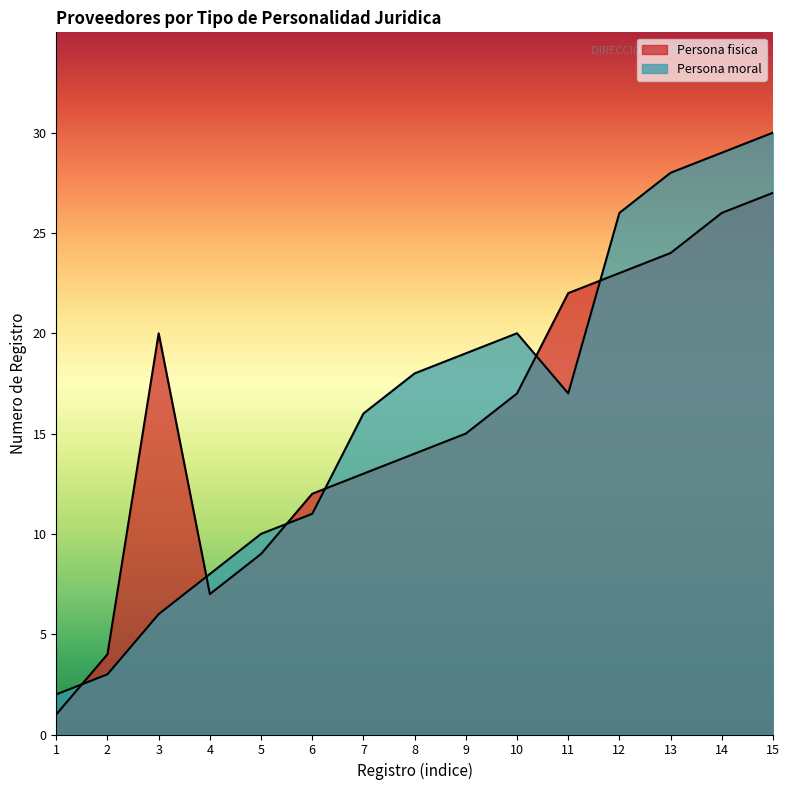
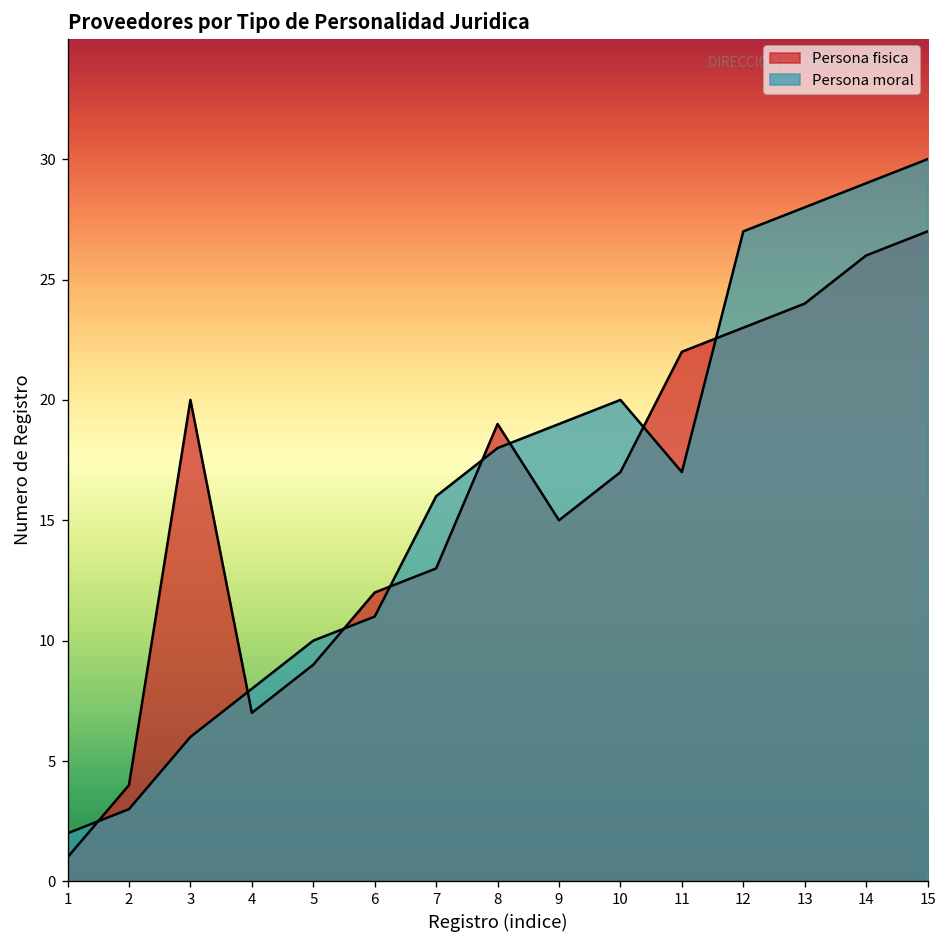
  {
    "Persona fisica": {
      "1": 1,
      "2": 4,
      "3": 20,
      "4": 7,
      "5": 9,
      "6": 12,
      "7": 13,
-     "8": 14,
+     "8": 19,
      "9": 15,
      "10": 17,
      "11": 22,
      "12": 23,
      "13": 24,
      "14": 26,
      "15": 27
    },
    "Persona moral": {
      "1": 2,
      "2": 3,
      "3": 6,
      "4": 8,
      "5": 10,
      "6": 11,
      "7": 16,
      "8": 18,
      "9": 19,
      "10": 20,
      "11": 17,
-     "12": 26,
+     "12": 27,
      "13": 28,
      "14": 29,
      "15": 30
    }
  }
